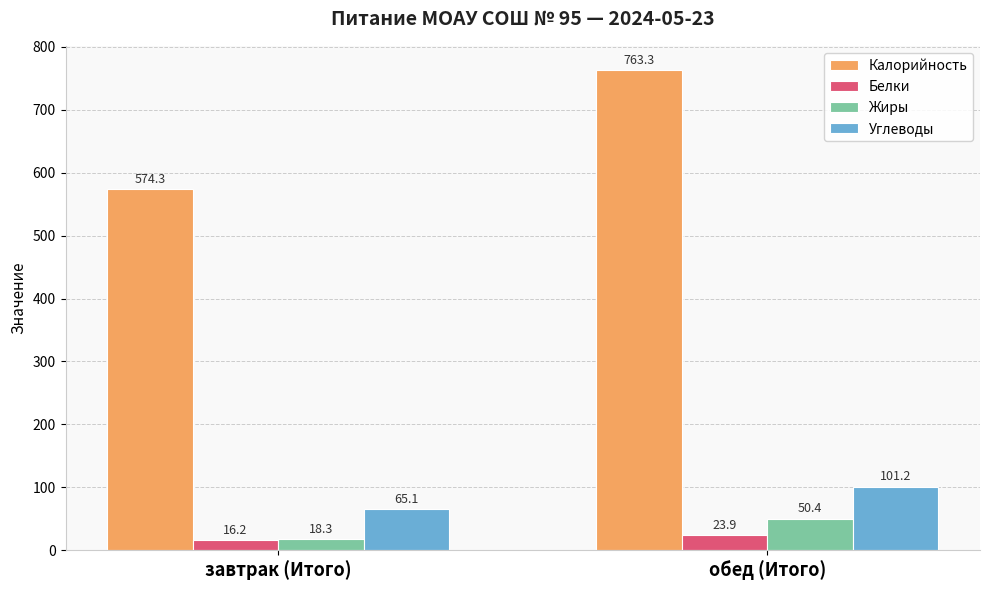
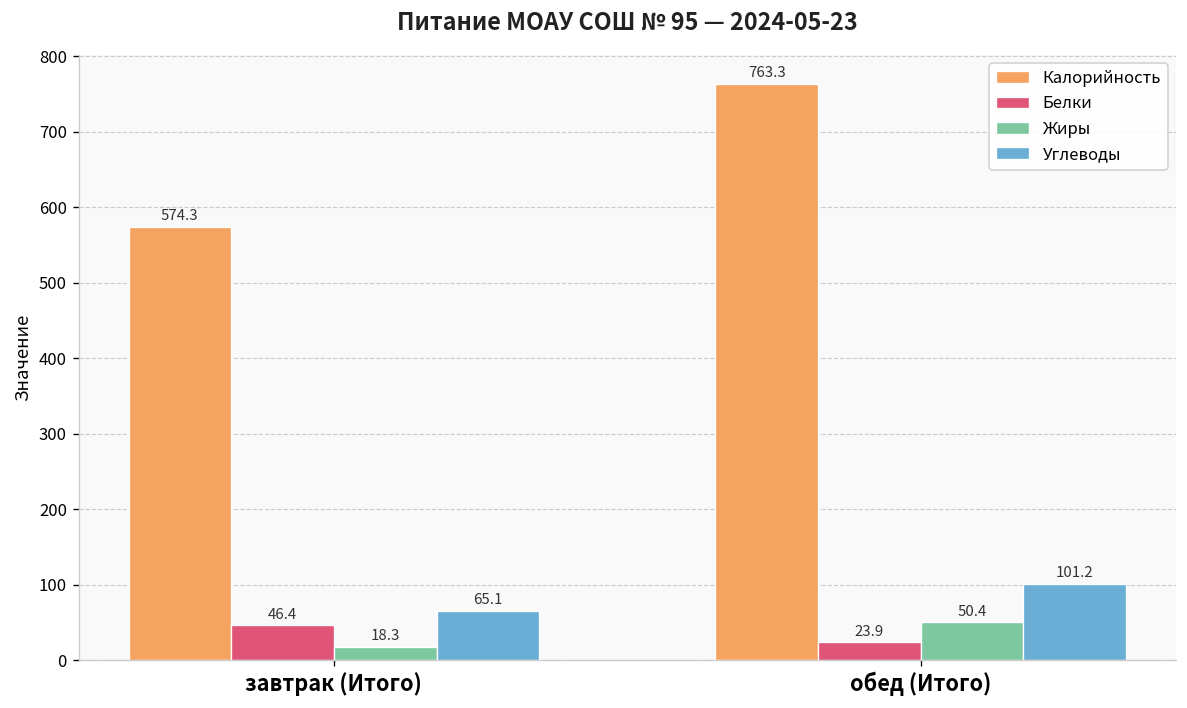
  {
    "Калорийность": {
      "завтрак (Итого)": 574.3,
      "обед (Итого)": 763.3
    },
    "Белки": {
-     "завтрак (Итого)": 16.2,
+     "завтрак (Итого)": 46.4,
      "обед (Итого)": 23.9
    },
    "Жиры": {
      "завтрак (Итого)": 18.3,
      "обед (Итого)": 50.4
    },
    "Углеводы": {
      "завтрак (Итого)": 65.1,
      "обед (Итого)": 101.2
    }
  }
